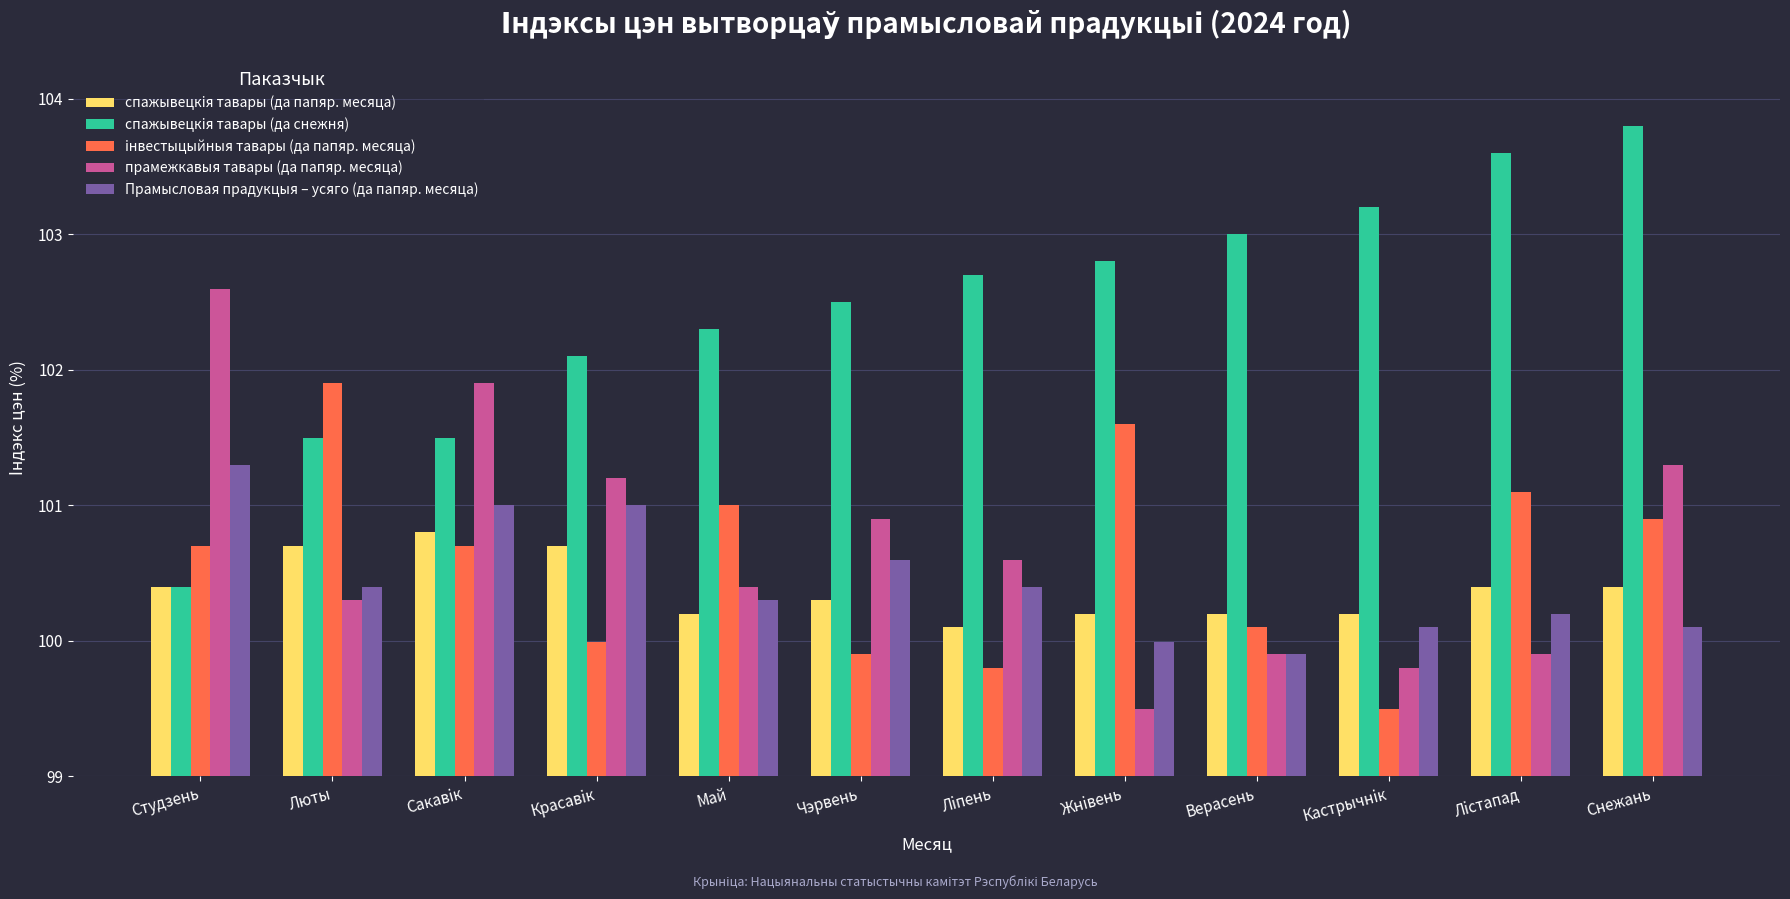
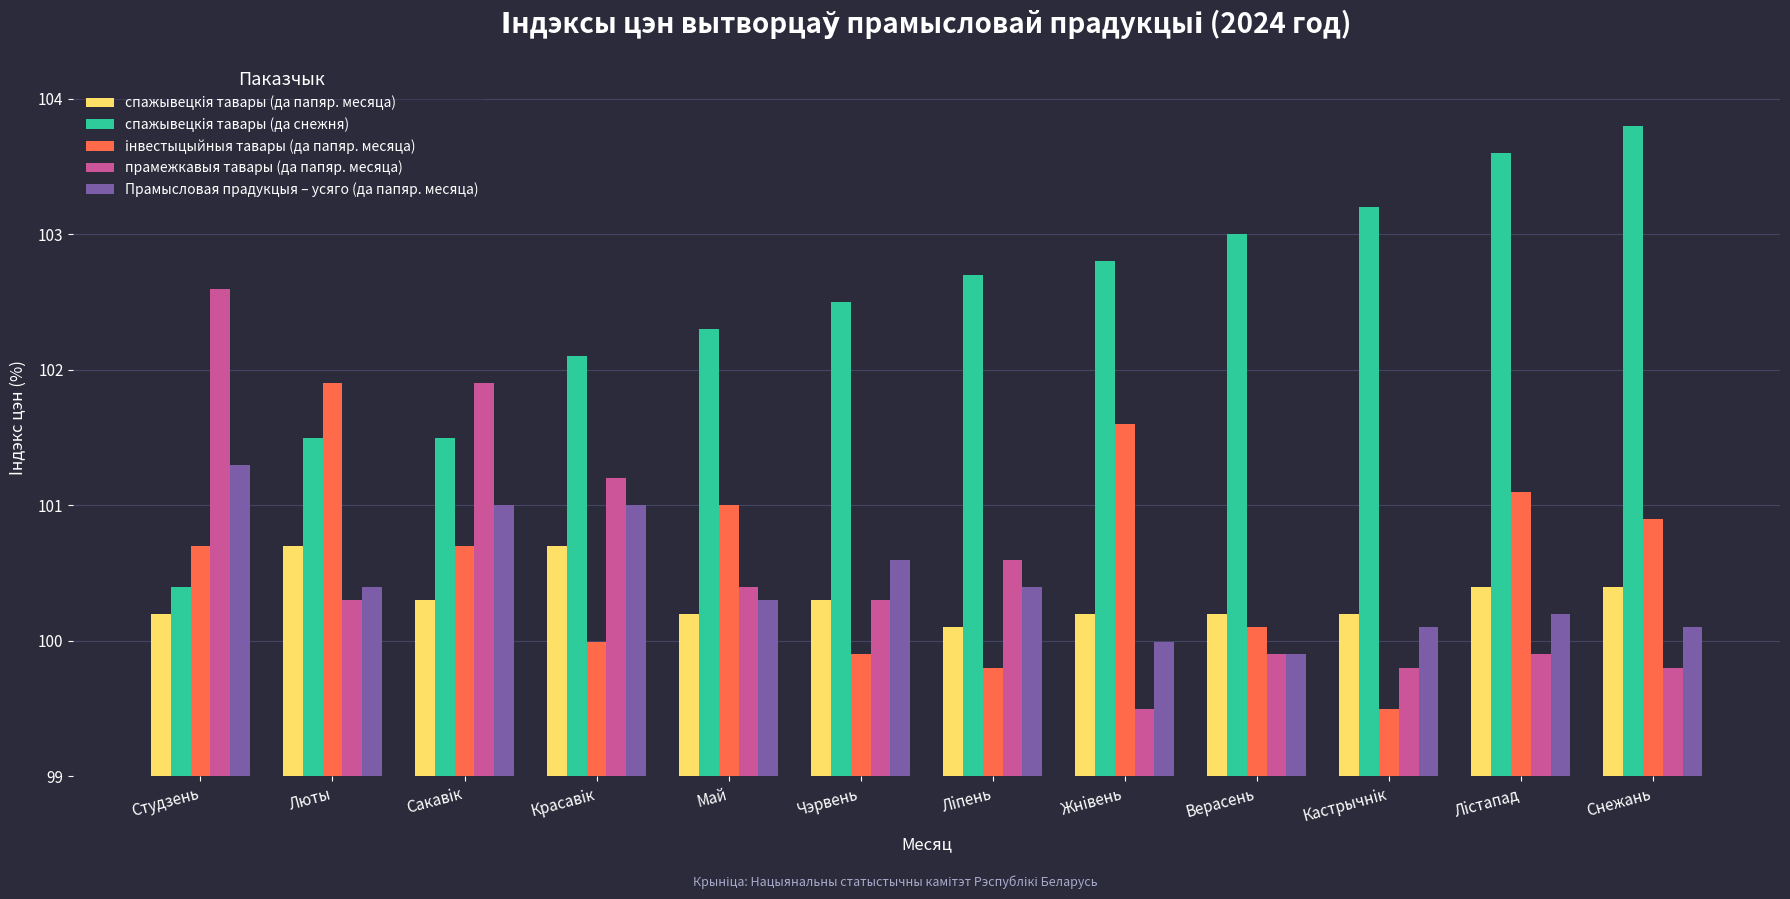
  {
    "спажывецкiя тавары (да папяр. месяца)": {
-     "Студзень": 100.4,
+     "Студзень": 100.2,
      "Люты": 100.7,
-     "Сакавiк": 100.8,
+     "Сакавiк": 100.3,
      "Красавiк": 100.7,
      "Май": 100.2,
      "Чэрвень": 100.3,
      "Лiпень": 100.1,
      "Жнiвень": 100.2,
      "Верасень": 100.2,
      "Кастрычнiк": 100.2,
      "Лiстапад": 100.4,
      "Снежань": 100.4
    },
    "спажывецкiя тавары (да снежня)": {
      "Студзень": 100.4,
      "Люты": 101.5,
      "Сакавiк": 101.5,
      "Красавiк": 102.1,
      "Май": 102.3,
      "Чэрвень": 102.5,
      "Лiпень": 102.7,
      "Жнiвень": 102.8,
      "Верасень": 103.0,
      "Кастрычнiк": 103.2,
      "Лiстапад": 103.6,
      "Снежань": 103.8
    },
    "iнвестыцыйныя тавары (да папяр. месяца)": {
      "Студзень": 100.7,
      "Люты": 101.9,
      "Сакавiк": 100.7,
      "Красавiк": 100.0,
      "Май": 101.0,
      "Чэрвень": 99.9,
      "Лiпень": 99.8,
      "Жнiвень": 101.6,
      "Верасень": 100.1,
      "Кастрычнiк": 99.5,
      "Лiстапад": 101.1,
      "Снежань": 100.9
    },
    "прамежкавыя тавары (да папяр. месяца)": {
      "Студзень": 102.6,
      "Люты": 100.3,
      "Сакавiк": 101.9,
      "Красавiк": 101.2,
      "Май": 100.4,
-     "Чэрвень": 100.9,
+     "Чэрвень": 100.3,
      "Лiпень": 100.6,
      "Жнiвень": 99.5,
      "Верасень": 99.9,
      "Кастрычнiк": 99.8,
      "Лiстапад": 99.9,
-     "Снежань": 101.3
+     "Снежань": 99.8
    },
    "Прамысловая прадукцыя – усяго (да папяр. месяца)": {
      "Студзень": 101.3,
      "Люты": 100.4,
      "Сакавiк": 101.0,
      "Красавiк": 101.0,
      "Май": 100.3,
      "Чэрвень": 100.6,
      "Лiпень": 100.4,
      "Жнiвень": 100.0,
      "Верасень": 99.9,
      "Кастрычнiк": 100.1,
      "Лiстапад": 100.2,
      "Снежань": 100.1
    }
  }
